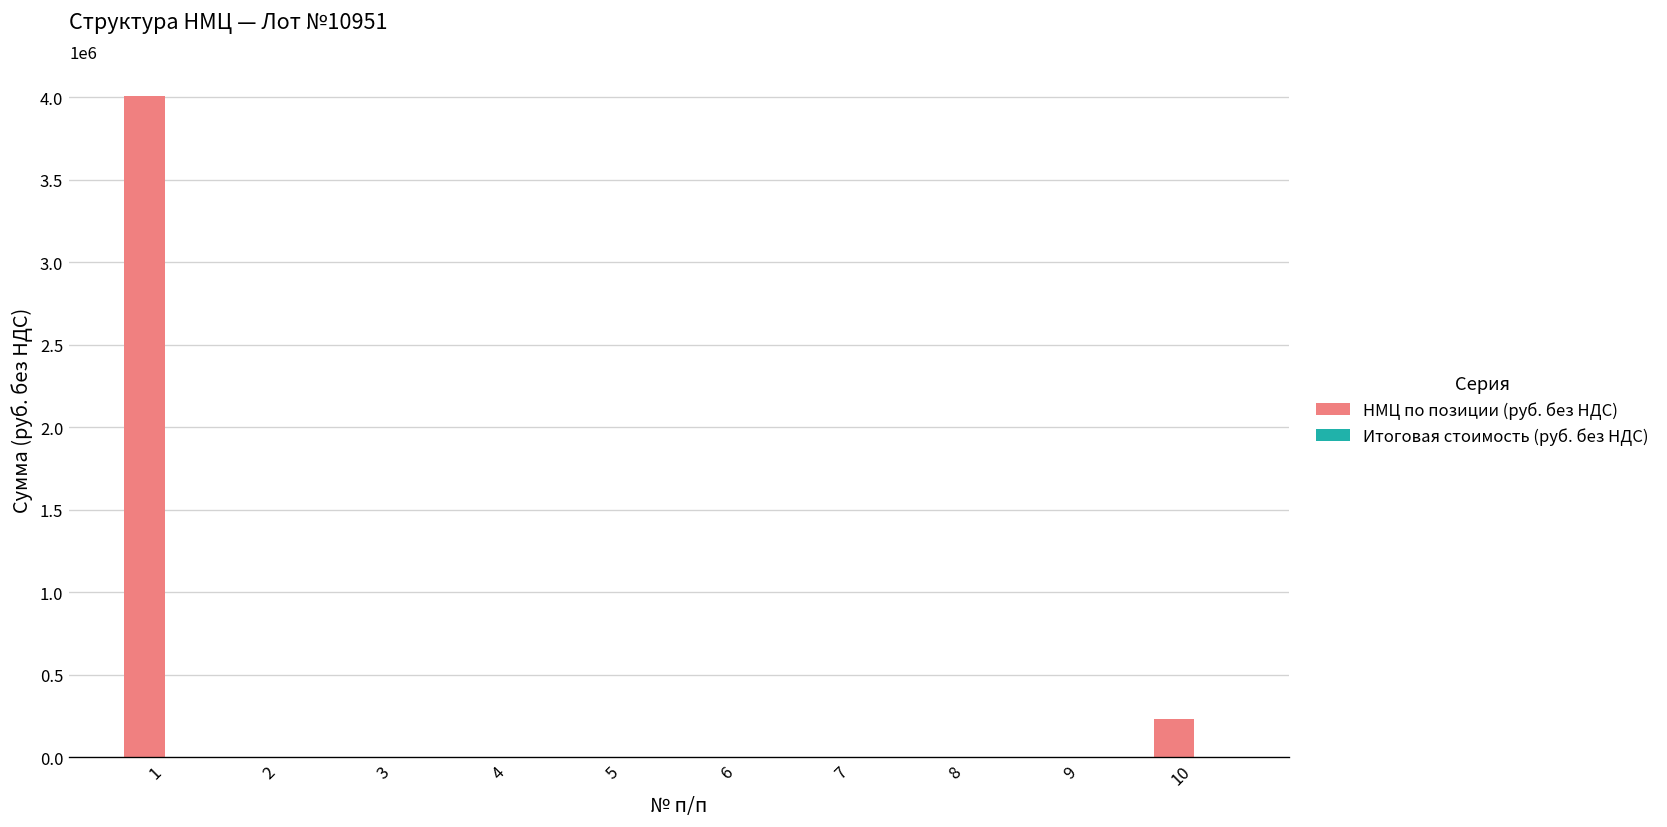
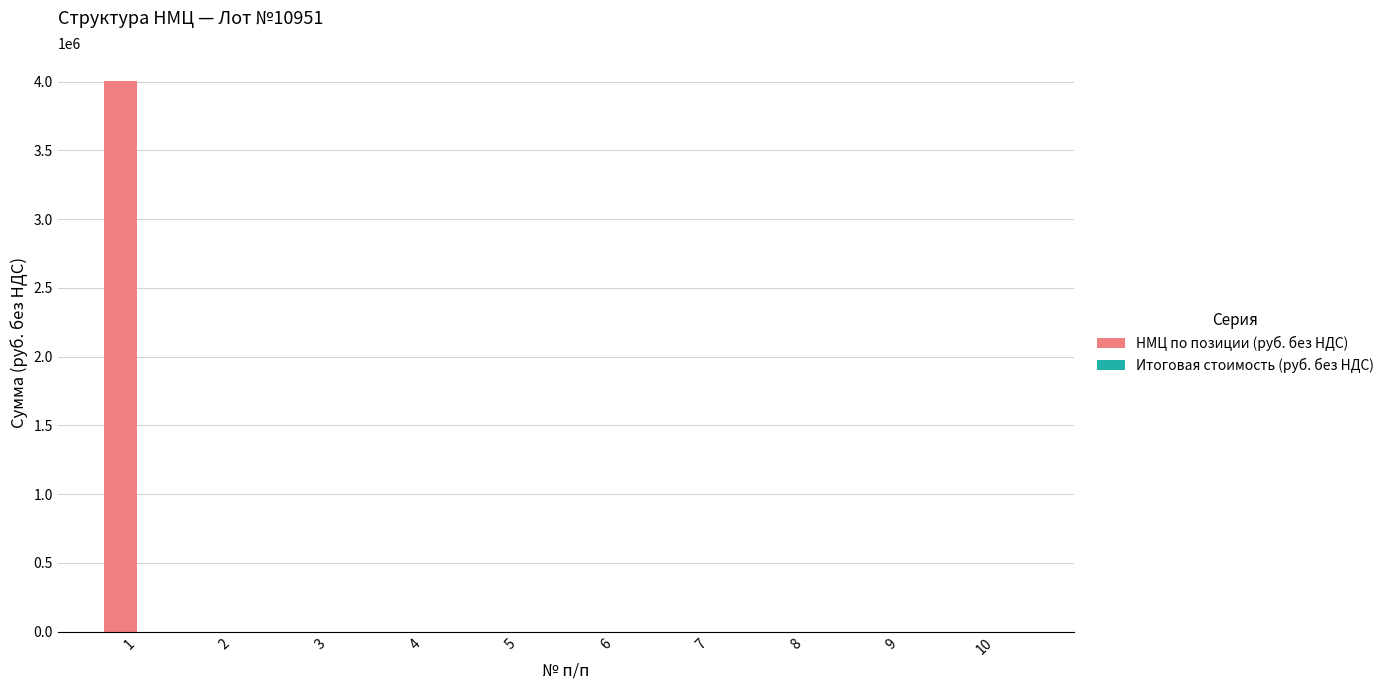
  {
    "НМЦ по позиции (руб. без НДС)": {
      "1": 4010000,
      "2": 0,
      "3": 0,
      "4": 0,
      "5": 0,
      "6": 0,
      "7": 0,
      "8": 0,
      "9": 0,
-     "10": 230000
+     "10": 0
    },
    "Итоговая стоимость (руб. без НДС)": {
      "1": 0,
      "2": 0,
      "3": 0,
      "4": 0,
      "5": 0,
      "6": 0,
      "7": 0,
      "8": 0,
      "9": 0,
      "10": 0
    }
  }
